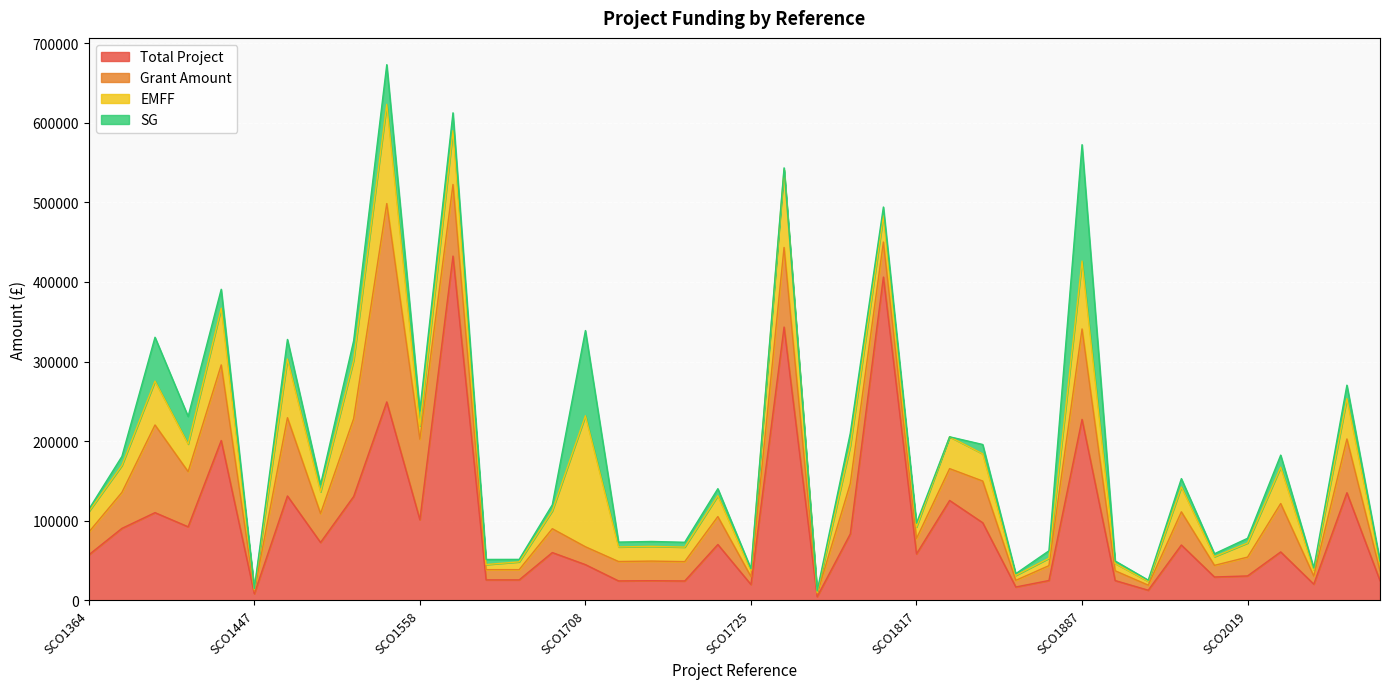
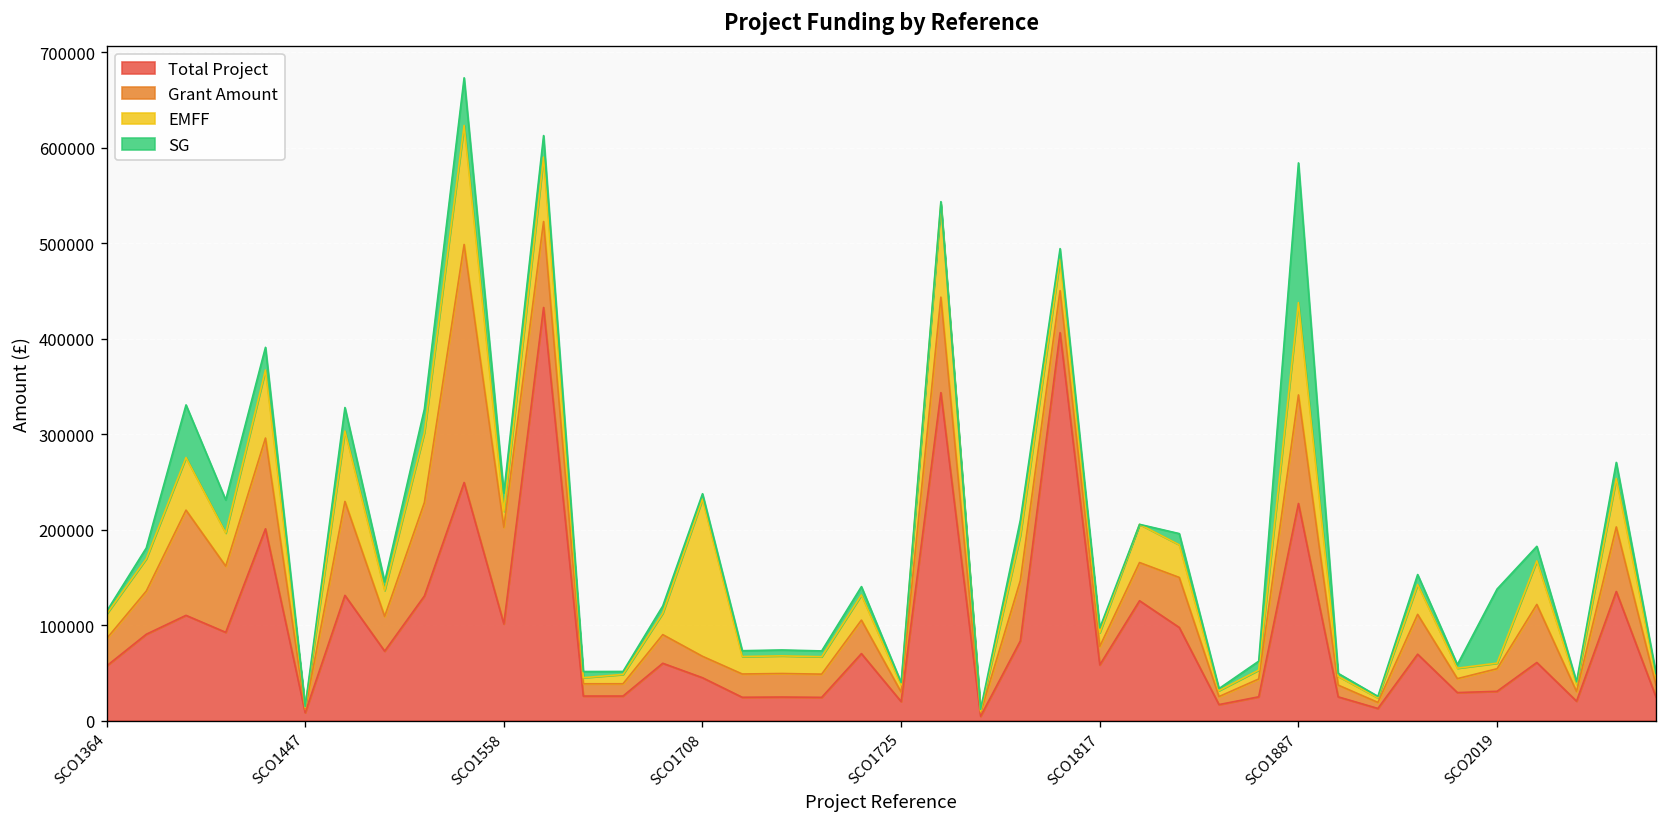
  {
    "EMFF": {
      "SCO1558": 20000,
      "SCO1708": 160000,
      "SCO1817": 10000,
-     "SCO1887": 90000,
-     "SCO2019": 20000
+     "SCO1887": 100000,
+     "SCO2019": 10000
    },
    "SG": {
      "SCO1558": 20000,
-     "SCO1708": 110000,
+     "SCO1708": 10000,
      "SCO1817": 0,
      "SCO1887": 150000,
-     "SCO2019": 10000
+     "SCO2019": 80000
    }
  }
